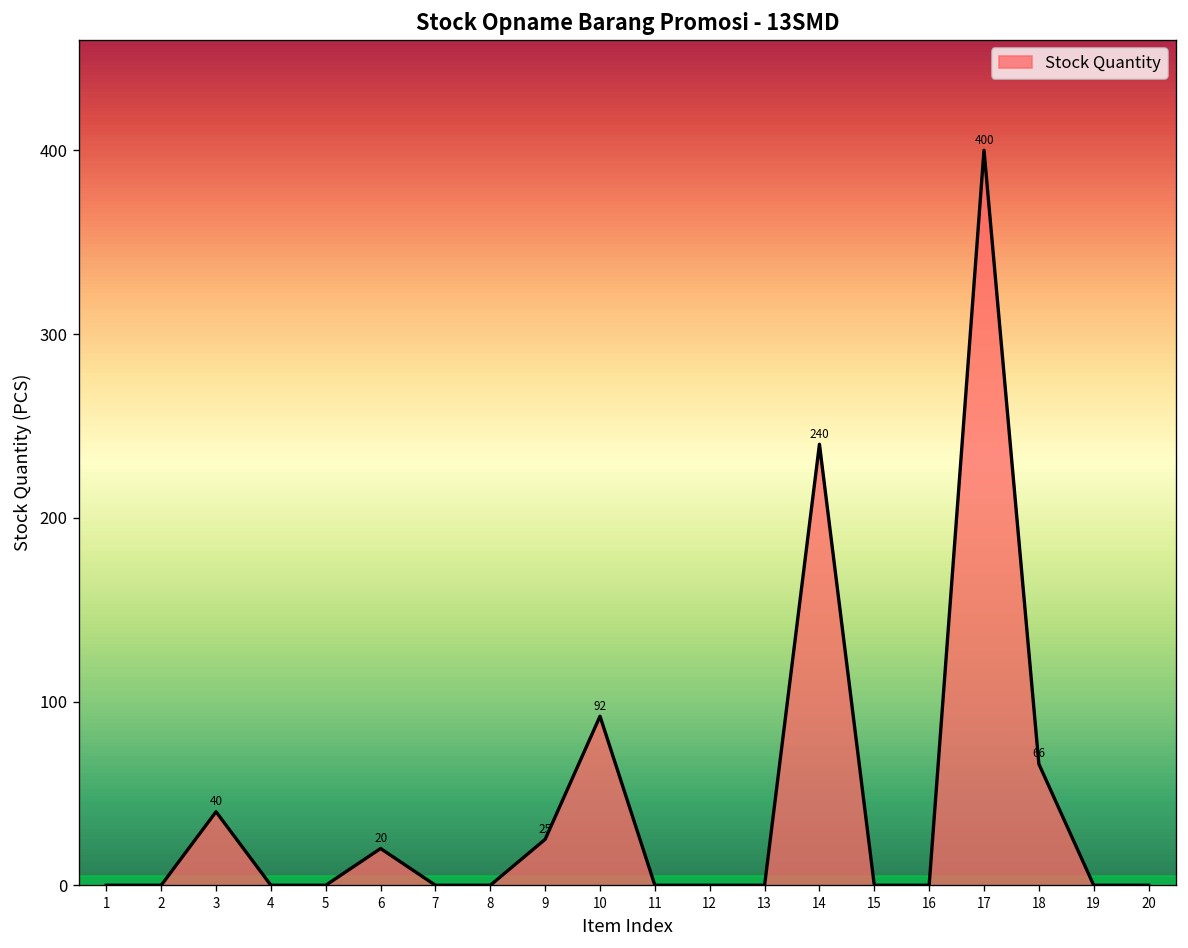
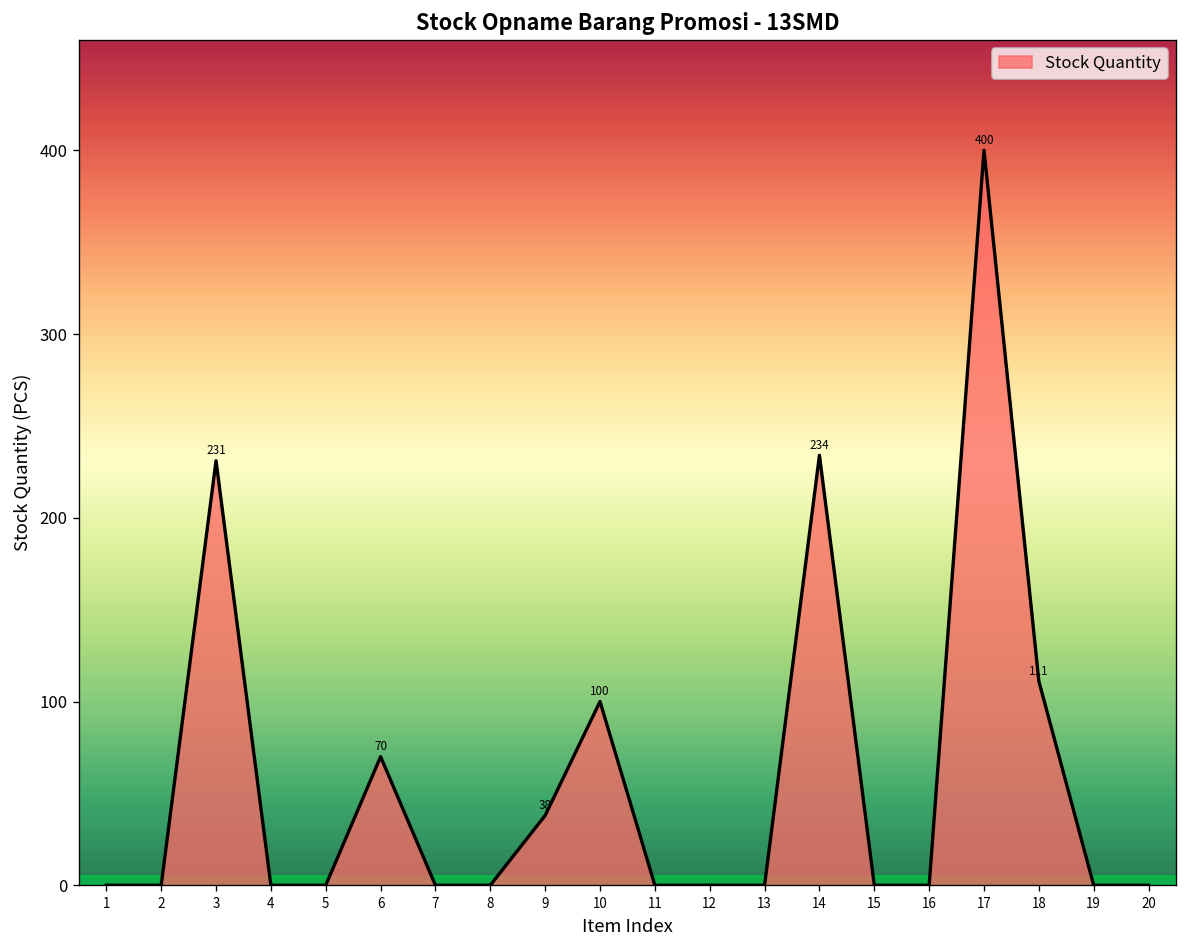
  {
-   "3": 40,
-   "6": 20,
-   "9": 25,
-   "10": 92,
-   "14": 240,
+   "3": 231,
+   "6": 70,
+   "9": 38,
+   "10": 100,
+   "14": 234,
    "17": 400,
-   "18": 66
+   "18": 111
  }
